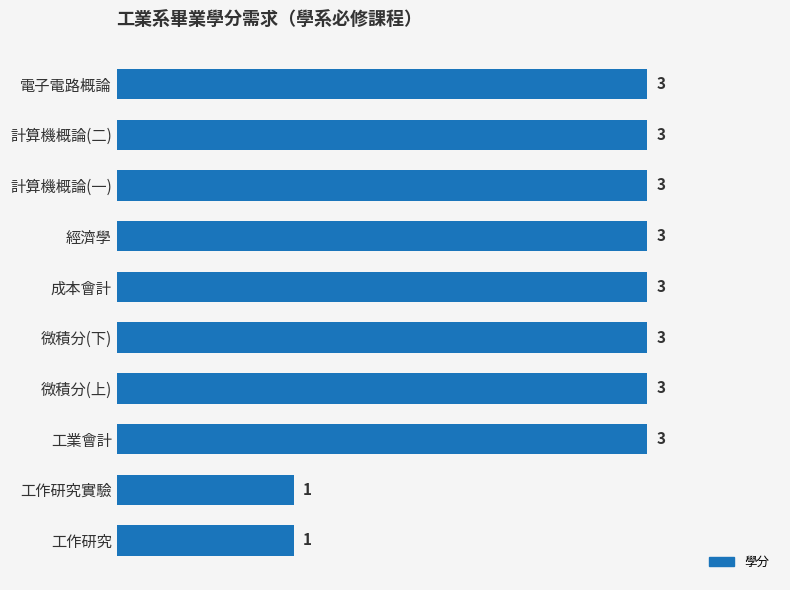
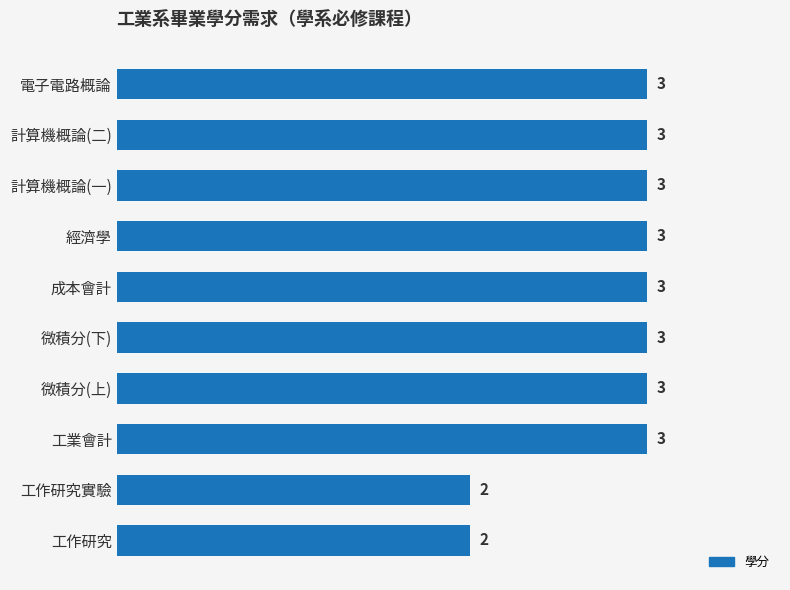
  {
    "電子電路概論": 3,
    "計算機概論(二)": 3,
    "計算機概論(一)": 3,
    "經濟學": 3,
    "成本會計": 3,
    "微積分(下)": 3,
    "微積分(上)": 3,
    "工業會計": 3,
-   "工作研究實驗": 1,
-   "工作研究": 1
+   "工作研究實驗": 2,
+   "工作研究": 2
  }
